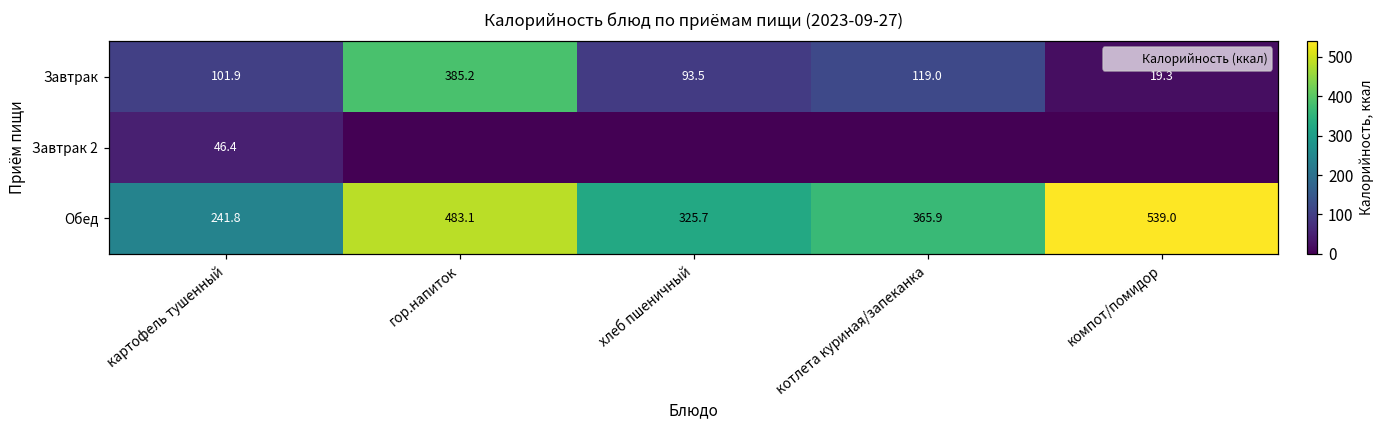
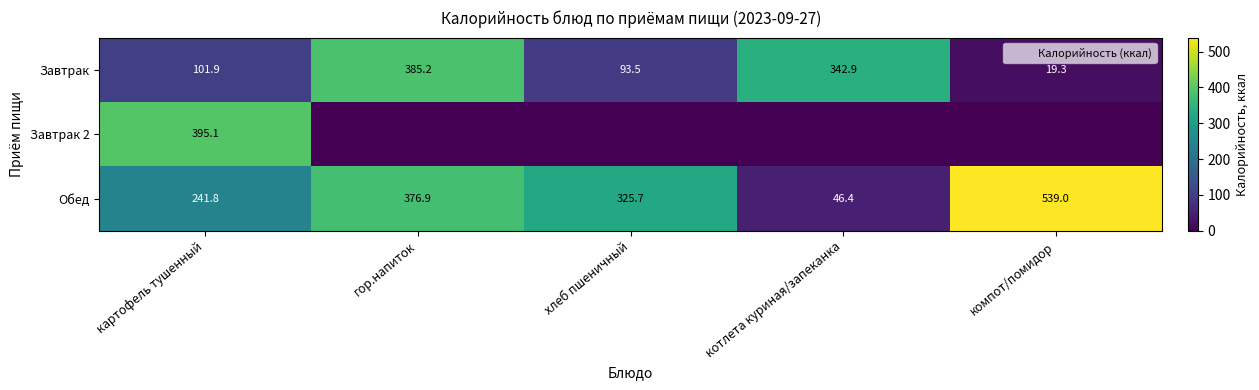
  {
    "Завтрак": {
      "картофель тушенный": 101.9,
      "гор.напиток": 385.2,
      "хлеб пшеничный": 93.5,
-     "котлета куриная/запеканка": 119.0,
+     "котлета куриная/запеканка": 342.9,
      "компот/помидор": 19.3
    },
    "Завтрак 2": {
-     "картофель тушенный": 46.4
+     "картофель тушенный": 395.1
    },
    "Обед": {
      "картофель тушенный": 241.8,
-     "гор.напиток": 483.1,
+     "гор.напиток": 376.9,
      "хлеб пшеничный": 325.7,
-     "котлета куриная/запеканка": 365.9,
+     "котлета куриная/запеканка": 46.4,
      "компот/помидор": 539.0
    }
  }
